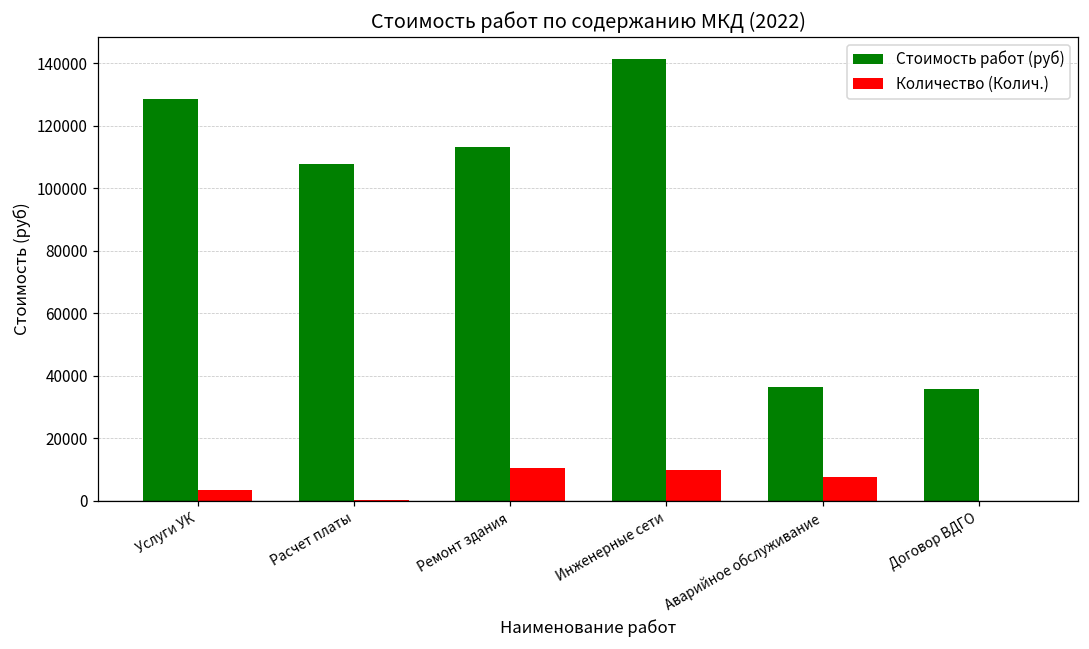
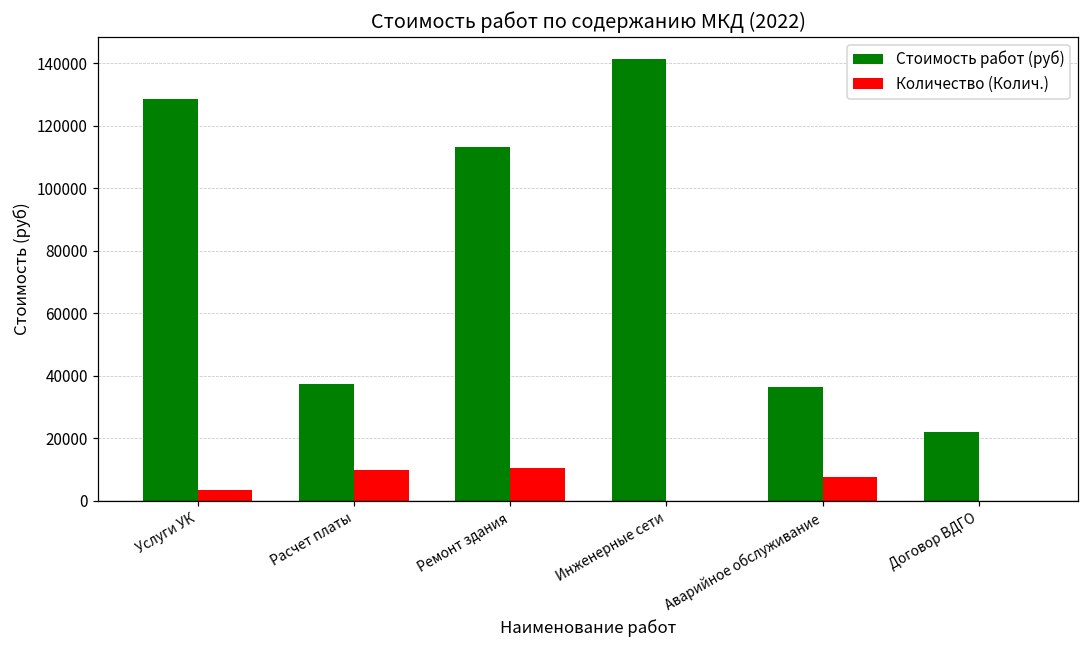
  {
    "Стоимость работ (руб)": {
      "Услуги УК": 129000,
-     "Расчет платы": 108000,
+     "Расчет платы": 37000,
      "Ремонт здания": 113000,
      "Инженерные сети": 141000,
      "Аварийное обслуживание": 36000,
-     "Договор ВДГО": 36000
+     "Договор ВДГО": 22000
    },
    "Количество (Колич.)": {
      "Услуги УК": 4000,
-     "Расчет платы": 0,
+     "Расчет платы": 10000,
      "Ремонт здания": 10000,
-     "Инженерные сети": 10000,
+     "Инженерные сети": 0,
      "Аварийное обслуживание": 8000
    }
  }
